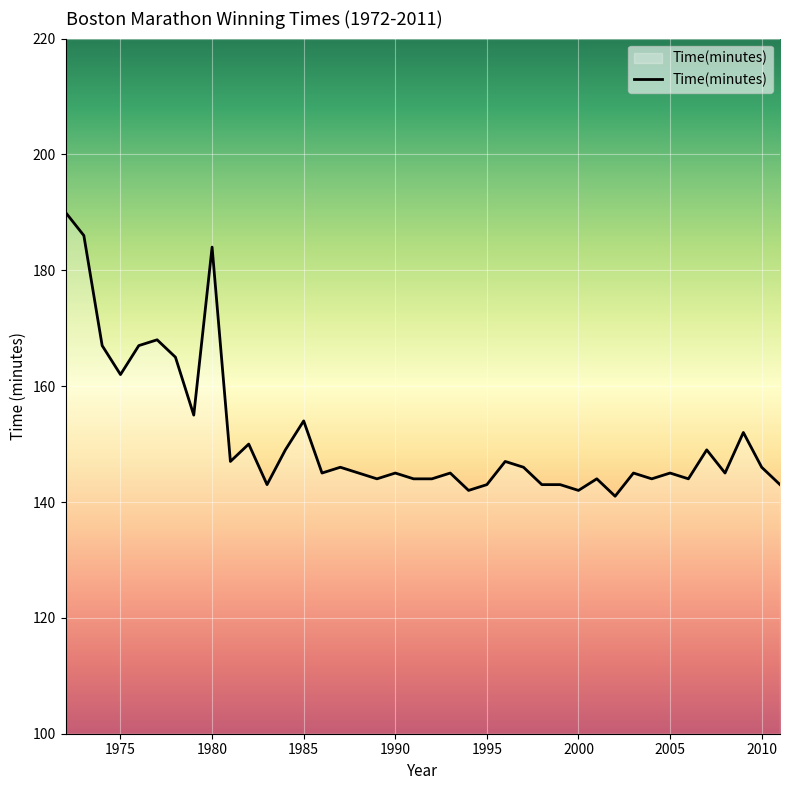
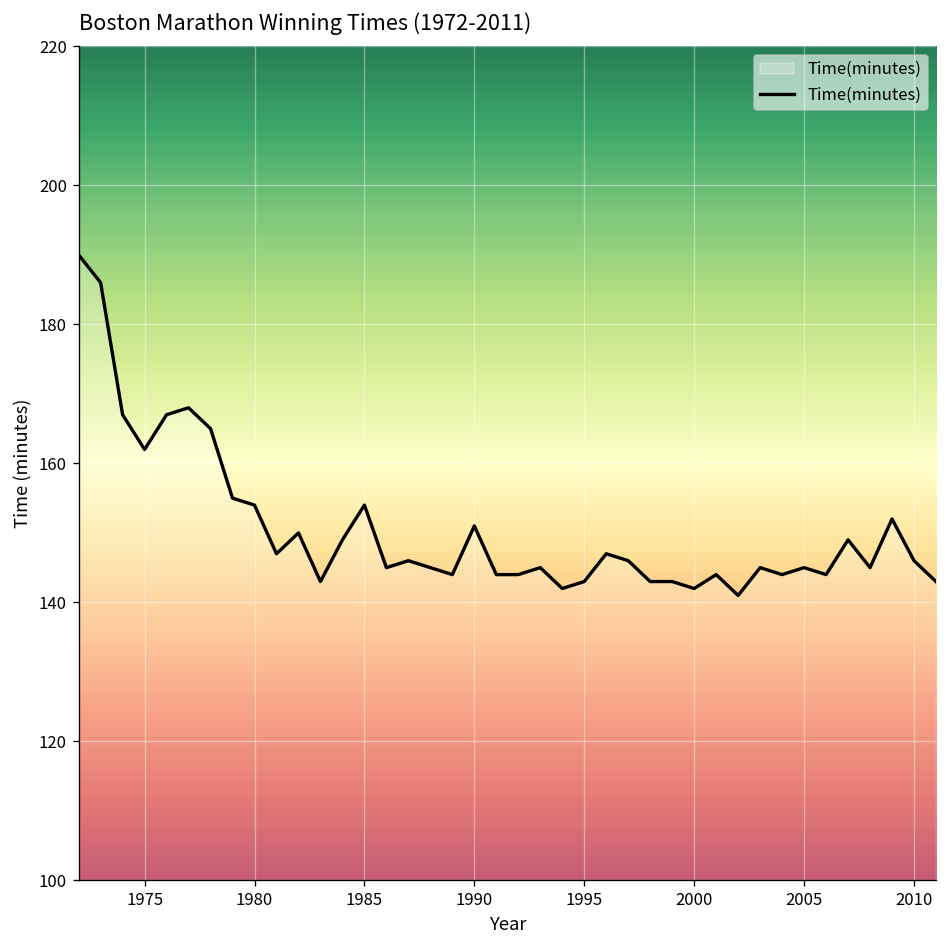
  {
    "1975": 162,
-   "1980": 184,
+   "1980": 154,
    "1985": 154,
-   "1990": 145,
+   "1990": 151,
    "1995": 143,
    "2000": 142,
    "2005": 145,
    "2010": 146
  }
